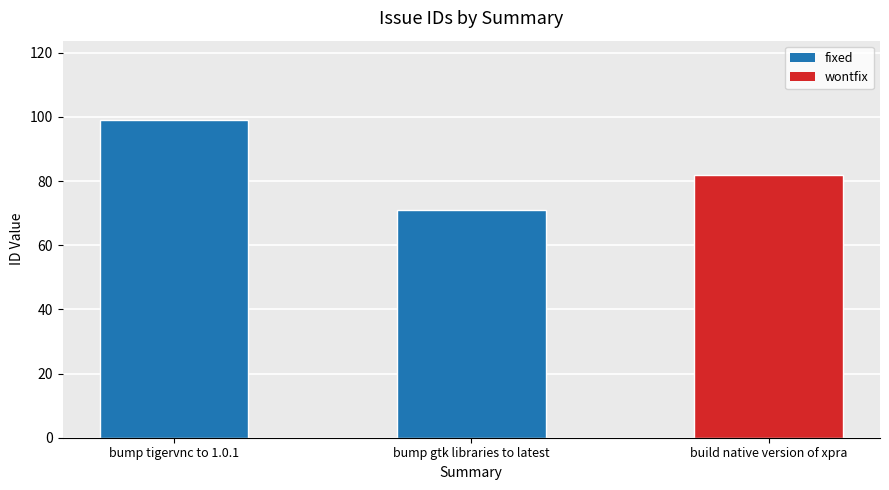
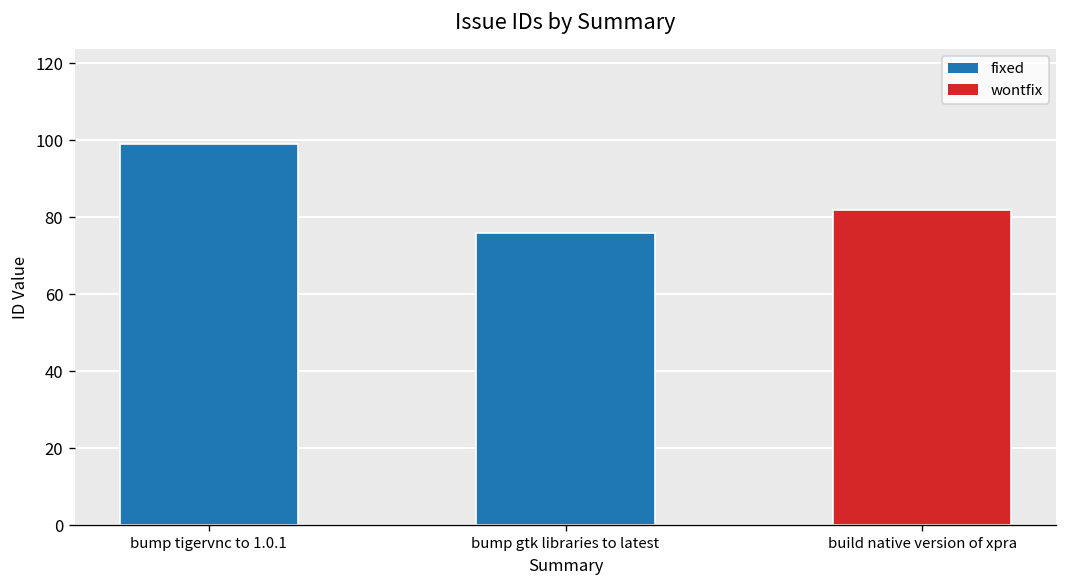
  {
    "bump tigervnc to 1.0.1": 99,
-   "bump gtk libraries to latest": 71,
+   "bump gtk libraries to latest": 76,
    "build native version of xpra": 82
  }
